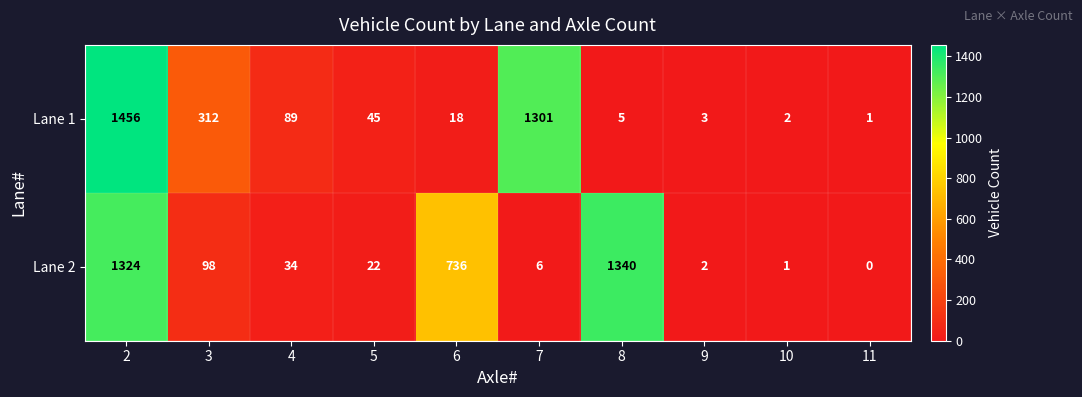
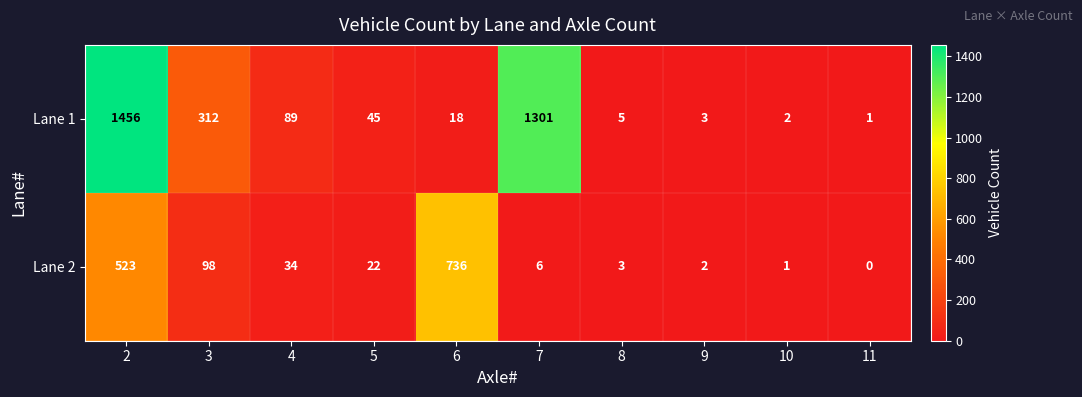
  {
    "Lane 1": {
      "2": 1456,
      "3": 312,
      "4": 89,
      "5": 45,
      "6": 18,
      "7": 1301,
      "8": 5,
      "9": 3,
      "10": 2,
      "11": 1
    },
    "Lane 2": {
-     "2": 1324,
+     "2": 523,
      "3": 98,
      "4": 34,
      "5": 22,
      "6": 736,
      "7": 6,
-     "8": 1340,
+     "8": 3,
      "9": 2,
      "10": 1,
      "11": 0
    }
  }
